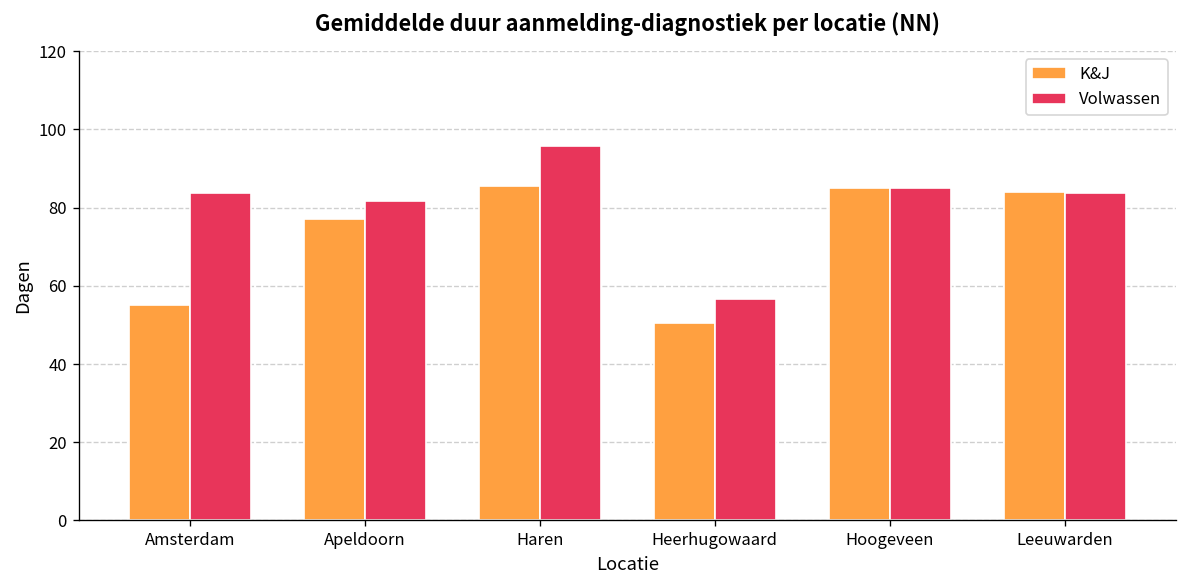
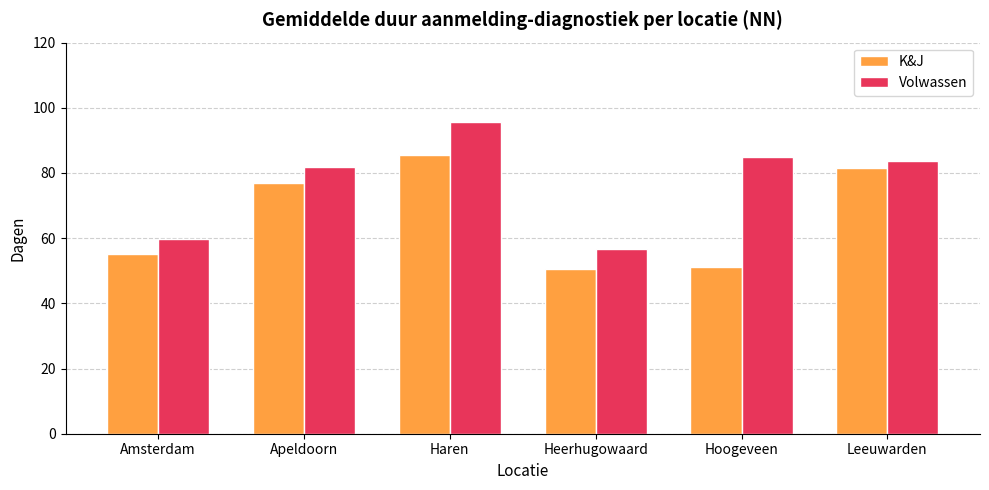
  {
    "K&J": {
      "Amsterdam": 55,
      "Apeldoorn": 77,
      "Haren": 86,
      "Heerhugowaard": 50,
-     "Hoogeveen": 85,
-     "Leeuwarden": 84
+     "Hoogeveen": 51,
+     "Leeuwarden": 81
    },
    "Volwassen": {
-     "Amsterdam": 84,
+     "Amsterdam": 60,
      "Apeldoorn": 82,
      "Haren": 96,
      "Heerhugowaard": 57,
      "Hoogeveen": 85,
      "Leeuwarden": 84
    }
  }
